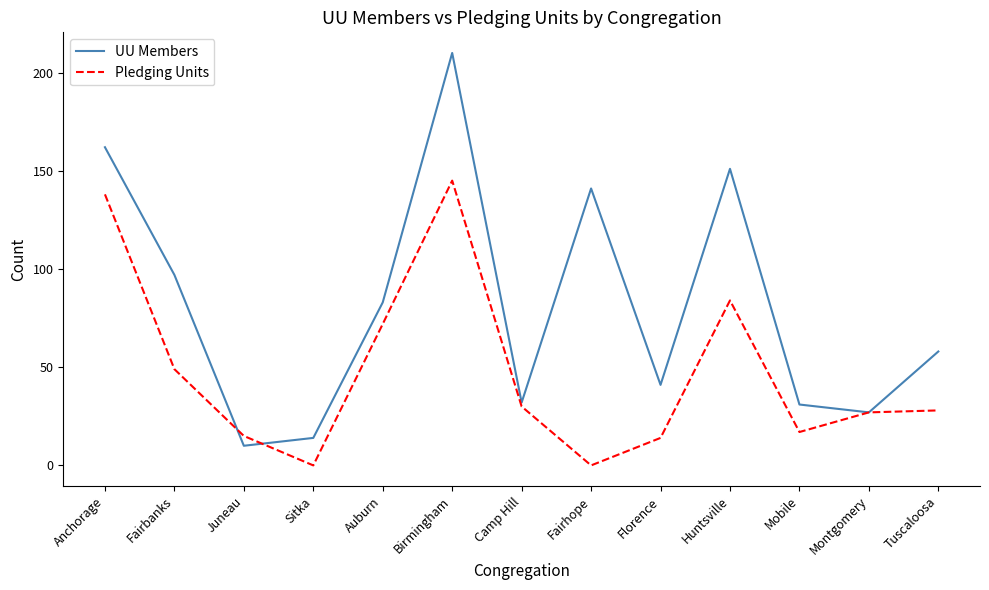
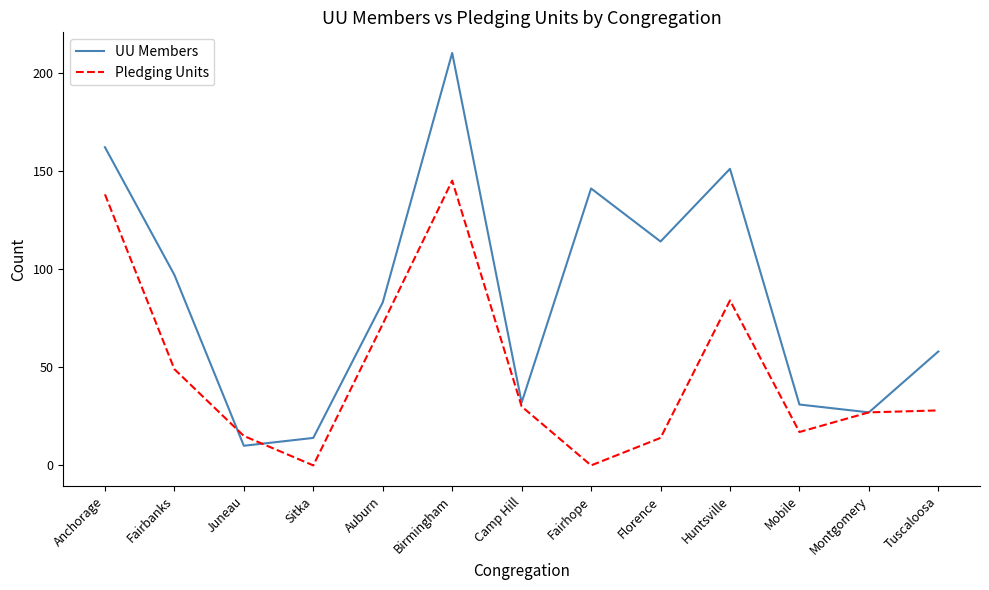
  {
    "UU Members": {
      "Anchorage": 162,
      "Fairbanks": 97,
      "Juneau": 10,
      "Sitka": 14,
      "Auburn": 83,
      "Birmingham": 210,
      "Camp Hill": 32,
      "Fairhope": 141,
-     "Florence": 41,
+     "Florence": 114,
      "Huntsville": 151,
      "Mobile": 31,
      "Tuscaloosa": 58
    },
    "Pledging Units": {
      "Anchorage": 138,
      "Fairbanks": 49,
      "Juneau": 15,
      "Sitka": 0,
      "Auburn": 72,
      "Birmingham": 145,
      "Camp Hill": 30,
      "Fairhope": 0,
      "Florence": 14,
      "Huntsville": 84,
      "Mobile": 17,
      "Tuscaloosa": 28
    }
  }
